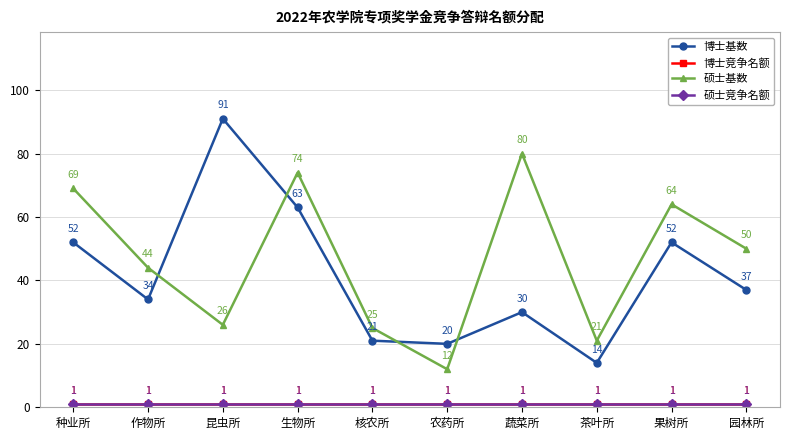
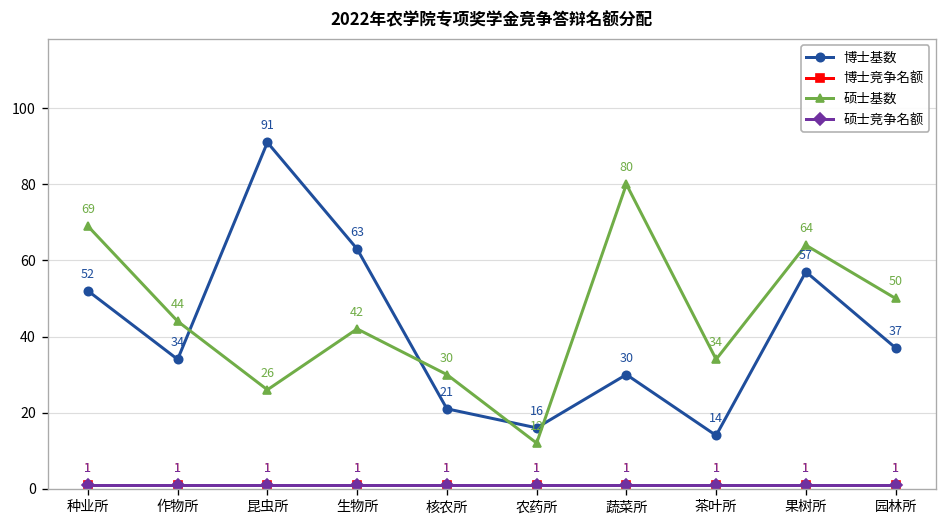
  {
    "博士基数": {
      "种业所": 52,
      "作物所": 34,
      "昆虫所": 91,
      "生物所": 63,
      "核农所": 21,
-     "农药所": 20,
+     "农药所": 16,
      "蔬菜所": 30,
      "茶叶所": 14,
-     "果树所": 52,
+     "果树所": 57,
      "园林所": 37
    },
    "硕士基数": {
      "种业所": 69,
      "作物所": 44,
      "昆虫所": 26,
-     "生物所": 74,
-     "核农所": 25,
+     "生物所": 42,
+     "核农所": 30,
      "蔬菜所": 80,
-     "茶叶所": 21,
+     "茶叶所": 34,
      "果树所": 64,
      "园林所": 50
    }
  }
